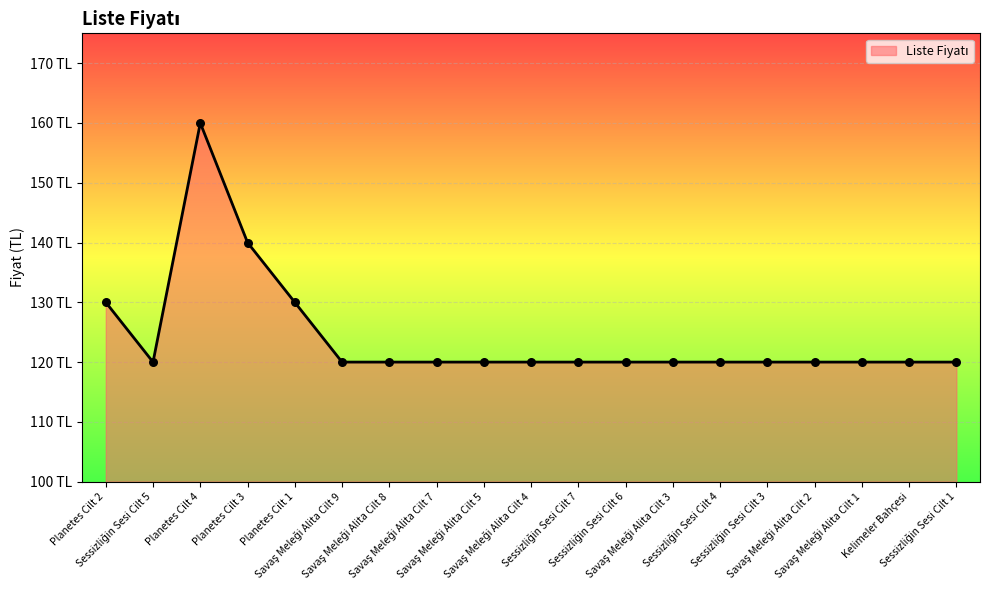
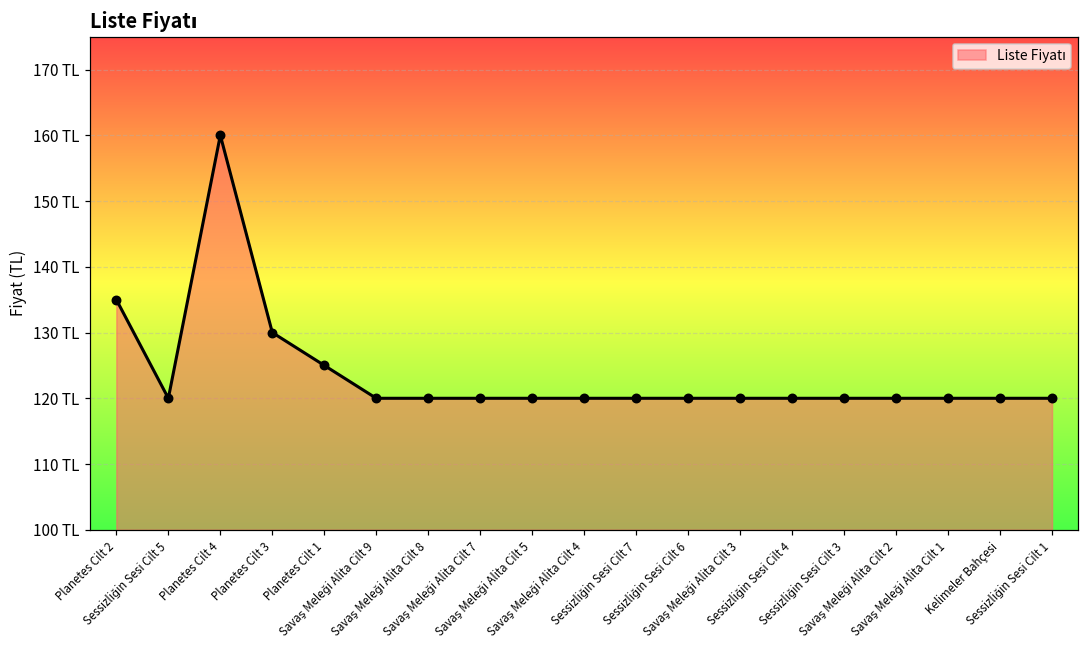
  {
-   "Planetes Cilt 2": "130 TL",
+   "Planetes Cilt 2": "135 TL",
    "Sessizliğin Sesi Cilt 5": "120 TL",
    "Planetes Cilt 4": "160 TL",
-   "Planetes Cilt 3": "140 TL",
-   "Planetes Cilt 1": "130 TL",
+   "Planetes Cilt 3": "130 TL",
+   "Planetes Cilt 1": "125 TL",
    "Savaş Meleği Alita Cilt 9": "120 TL",
    "Savaş Meleği Alita Cilt 8": "120 TL",
    "Savaş Meleği Alita Cilt 7": "120 TL",
    "Savaş Meleği Alita Cilt 5": "120 TL",
    "Savaş Meleği Alita Cilt 4": "120 TL",
    "Sessizliğin Sesi Cilt 7": "120 TL",
    "Sessizliğin Sesi Cilt 6": "120 TL",
    "Savaş Meleği Alita Cilt 3": "120 TL",
    "Sessizliğin Sesi Cilt 4": "120 TL",
    "Sessizliğin Sesi Cilt 3": "120 TL",
    "Savaş Meleği Alita Cilt 2": "120 TL",
    "Savaş Meleği Alita Cilt 1": "120 TL",
    "Kelimeler Bahçesi": "120 TL",
    "Sessizliğin Sesi Cilt 1": "120 TL"
  }
